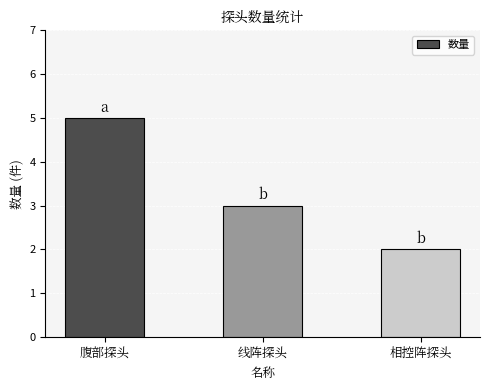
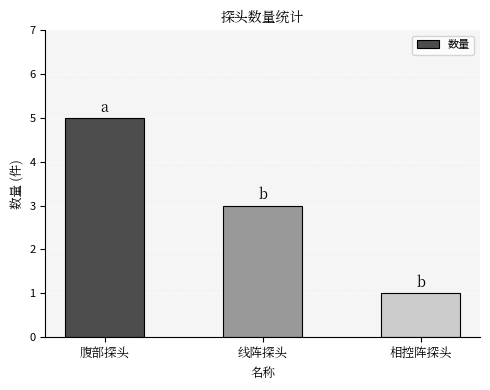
  {
    "腹部探头": 5,
    "线阵探头": 3,
-   "相控阵探头": 2
+   "相控阵探头": 1
  }
